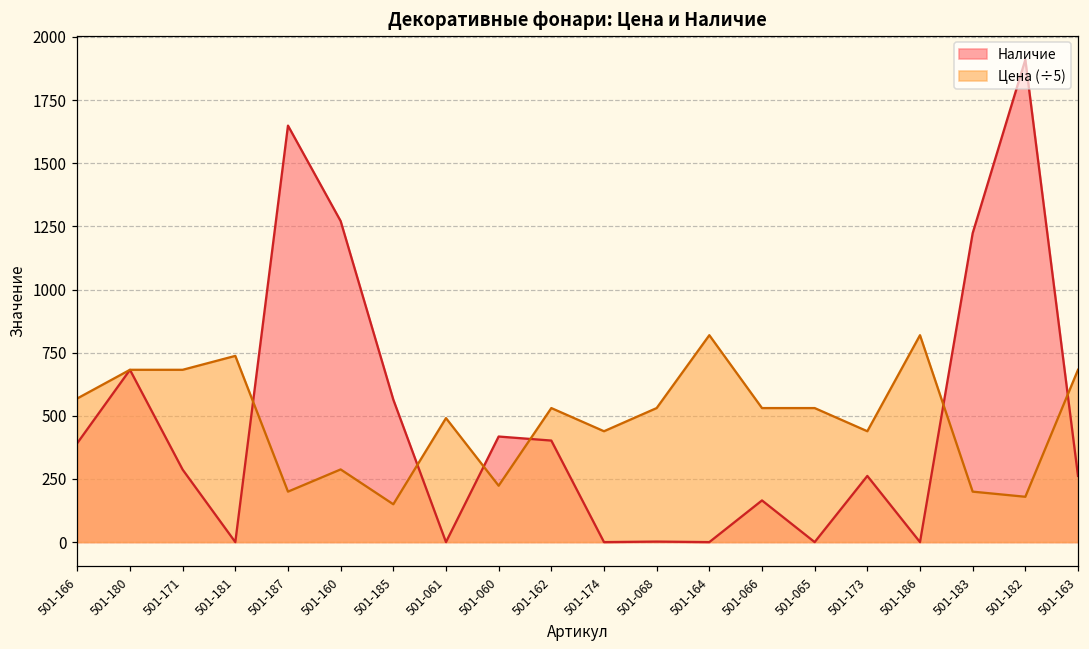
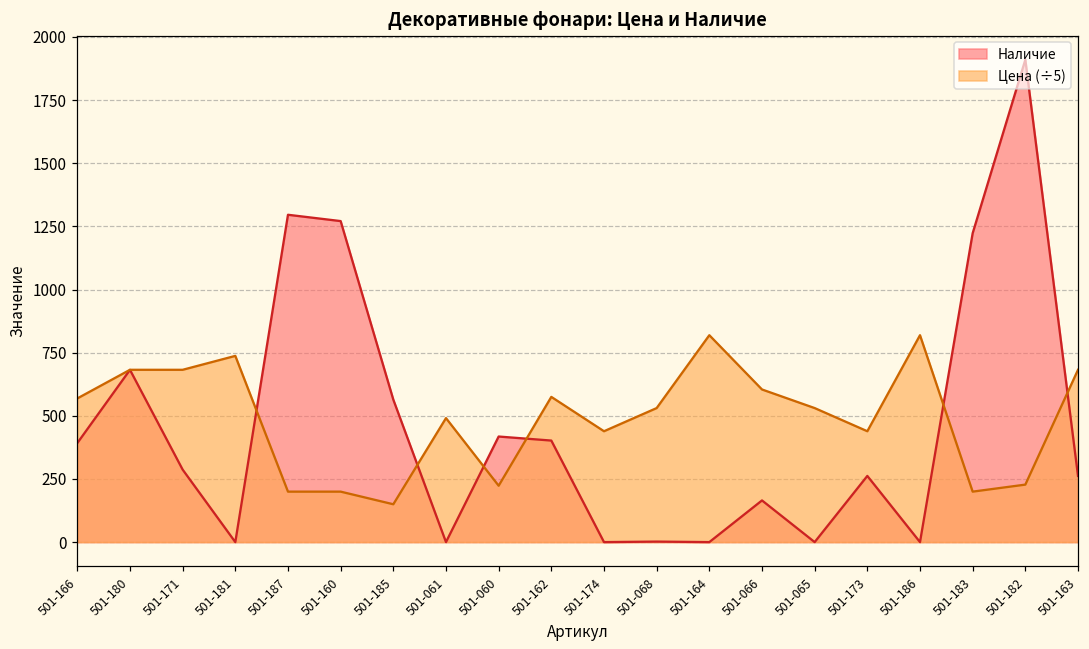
  {
    "Наличие": {
      "501-166": 390,
      "501-171": 290,
      "501-181": 0,
-     "501-187": 1650,
+     "501-187": 1300,
      "501-160": 1270,
      "501-185": 560,
      "501-061": 0,
      "501-060": 420,
      "501-162": 400,
      "501-174": 0,
      "501-068": 0,
      "501-164": 0,
      "501-066": 170,
      "501-065": 0,
      "501-173": 260,
      "501-186": 0,
      "501-183": 1220,
      "501-163": 260
    },
    "Цена (÷5)": {
      "501-166": 570,
      "501-171": 680,
      "501-181": 740,
      "501-187": 200,
-     "501-160": 290,
+     "501-160": 200,
      "501-185": 150,
      "501-061": 490,
      "501-060": 220,
-     "501-162": 530,
+     "501-162": 570,
      "501-174": 440,
      "501-068": 530,
      "501-164": 820,
-     "501-066": 530,
+     "501-066": 600,
      "501-065": 530,
      "501-173": 440,
      "501-186": 820,
      "501-183": 200,
-     "501-182": 180,
+     "501-182": 230,
      "501-163": 680
    }
  }
